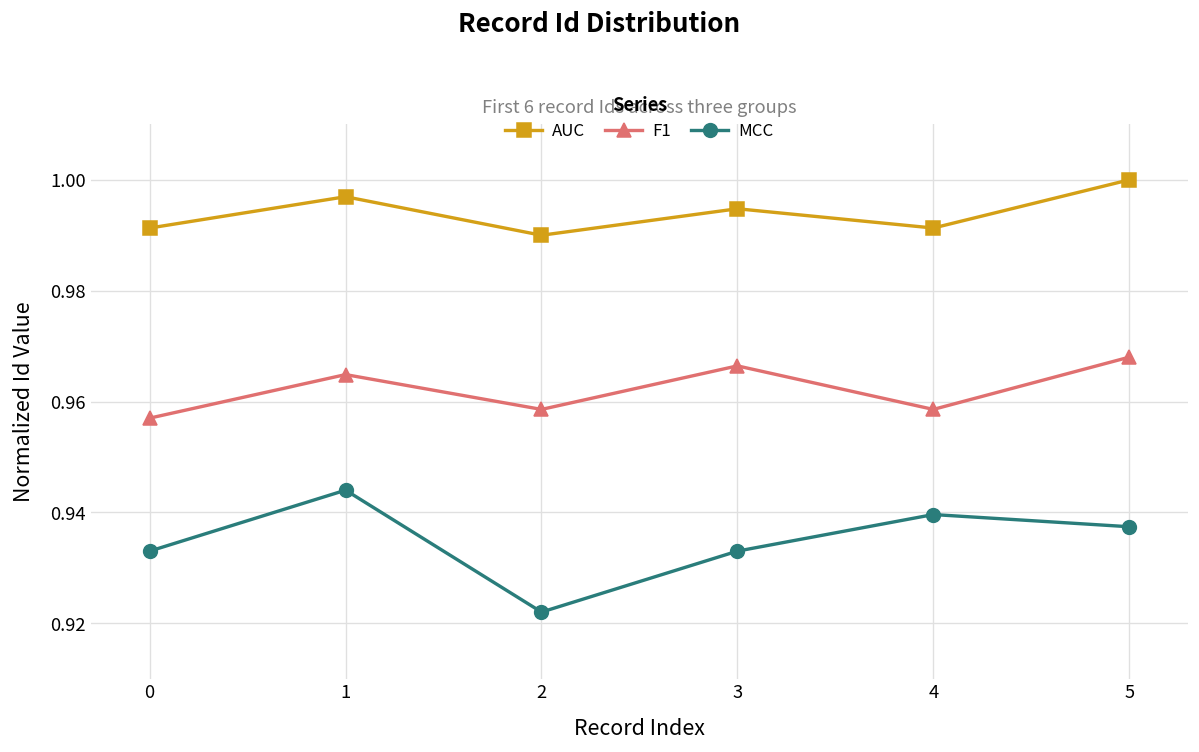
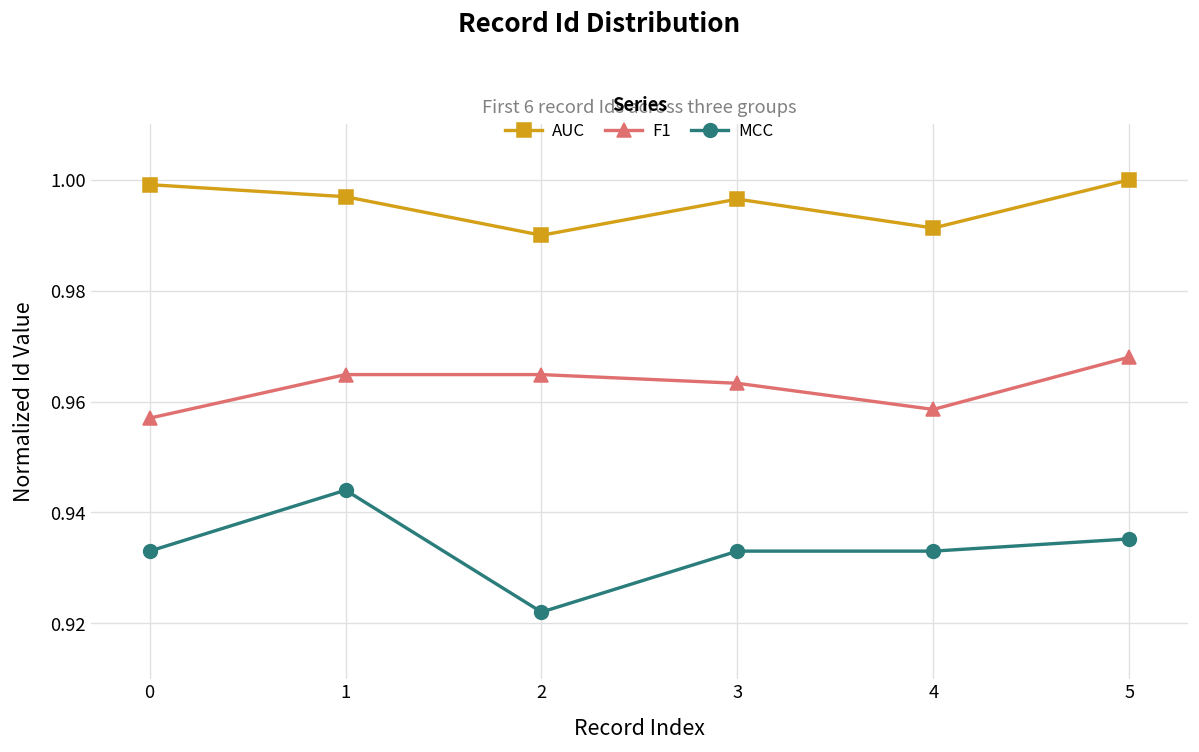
  {
    "AUC": {
-     "0": 0.991,
+     "0": 0.999,
      "1": 0.997,
      "2": 0.990,
-     "3": 0.995,
+     "3": 0.997,
      "4": 0.991,
      "5": 1.000
    },
    "F1": {
      "0": 0.957,
      "1": 0.965,
-     "2": 0.959,
-     "3": 0.966,
+     "2": 0.965,
+     "3": 0.963,
      "4": 0.959,
      "5": 0.968
    },
    "MCC": {
      "0": 0.933,
      "1": 0.944,
      "2": 0.922,
      "3": 0.933,
-     "4": 0.940,
-     "5": 0.937
+     "4": 0.933,
+     "5": 0.935
    }
  }
